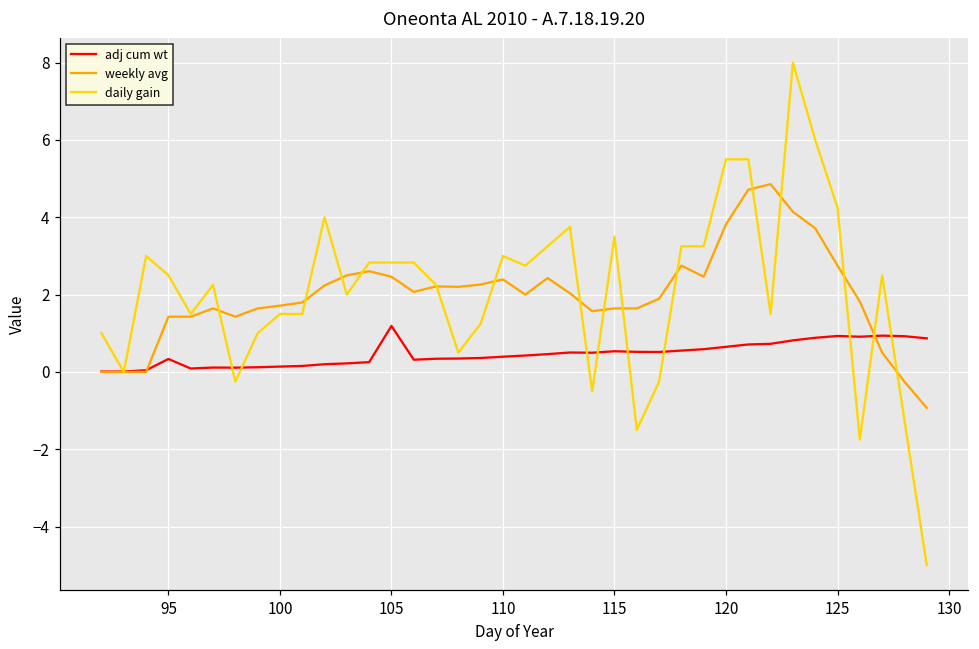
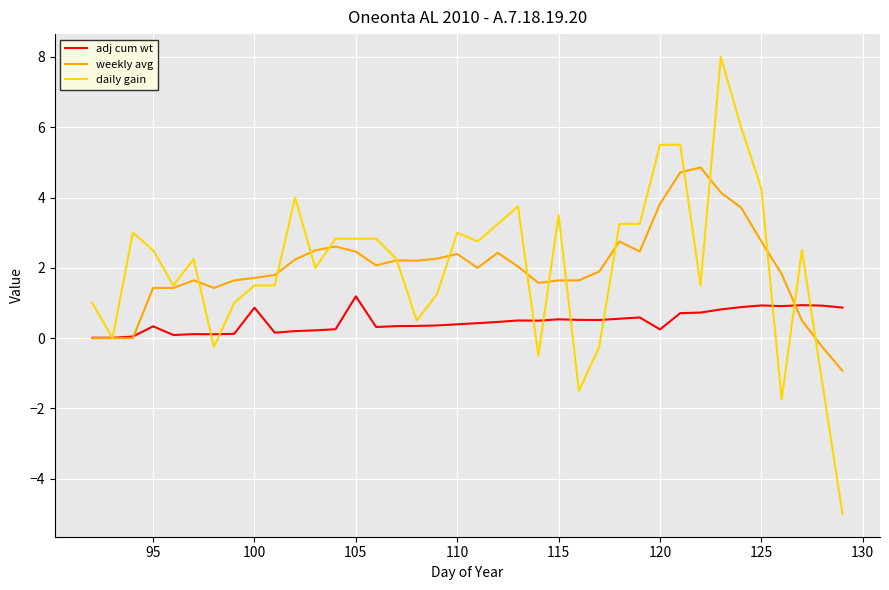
  {
    "adj cum wt": {
      "95": 0.3,
-     "100": 0.1,
+     "100": 0.9,
      "105": 1.2,
      "110": 0.4,
      "115": 0.5,
-     "120": 0.6,
+     "120": 0.2,
      "125": 0.9
    }
  }
